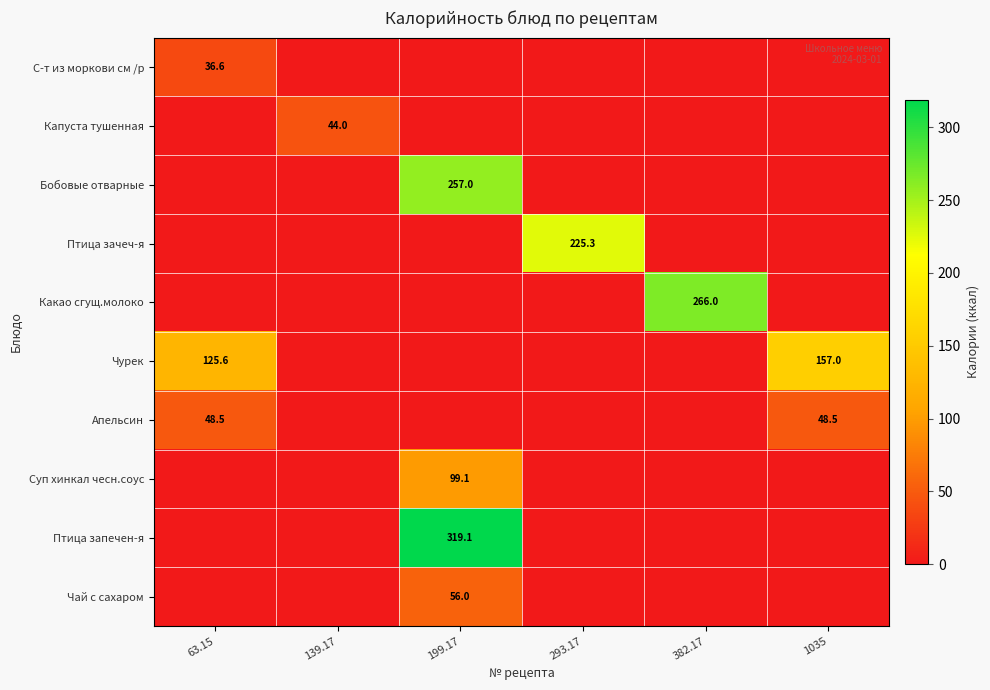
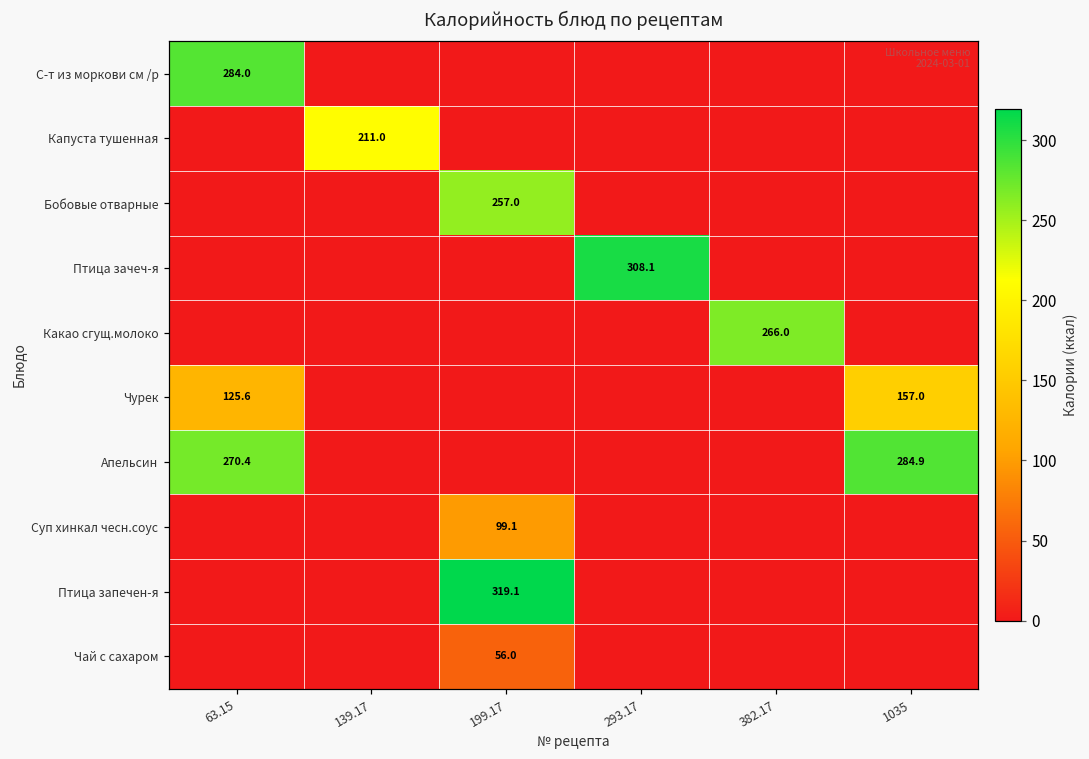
  {
    "С-т из моркови см /р": {
-     "63.15": 36.6
+     "63.15": 284.0
    },
    "Капуста тушенная": {
-     "139.17": 44.0
+     "139.17": 211.0
    },
    "Бобовые отварные": {
      "199.17": 257.0
    },
    "Птица зачеч-я": {
-     "293.17": 225.3
+     "293.17": 308.1
    },
    "Какао сгущ.молоко": {
      "382.17": 266.0
    },
    "Чурек": {
      "63.15": 125.6,
      "1035": 157.0
    },
    "Апельсин": {
-     "63.15": 48.5,
-     "1035": 48.5
+     "63.15": 270.4,
+     "1035": 284.9
    },
    "Суп хинкал чесн.соус": {
      "199.17": 99.1
    },
    "Птица запечен-я": {
      "199.17": 319.1
    },
    "Чай с сахаром": {
      "199.17": 56.0
    }
  }
